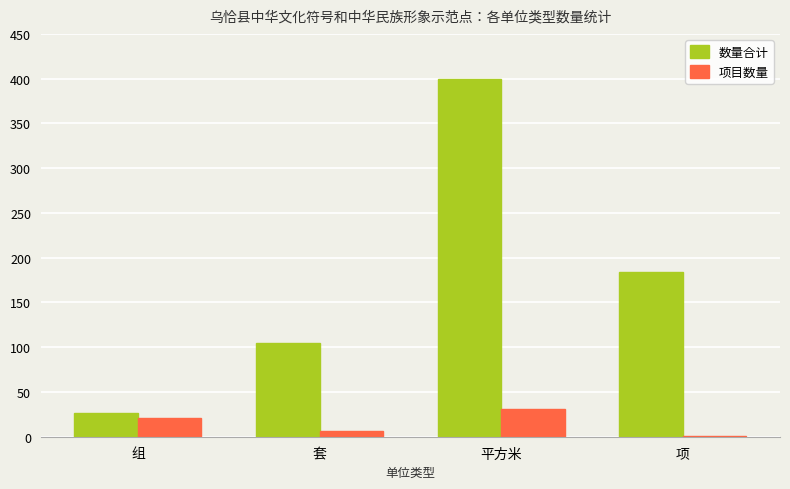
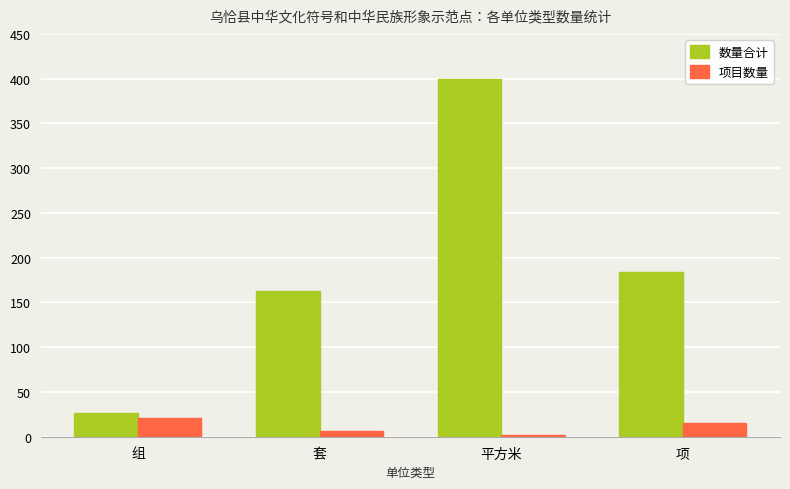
  {
    "数量合计": {
      "组": 30,
-     "套": 100,
+     "套": 160,
      "平方米": 400,
      "项": 180
    },
    "项目数量": {
      "组": 20,
      "套": 10,
-     "平方米": 30,
-     "项": 0
+     "平方米": 0,
+     "项": 20
    }
  }
